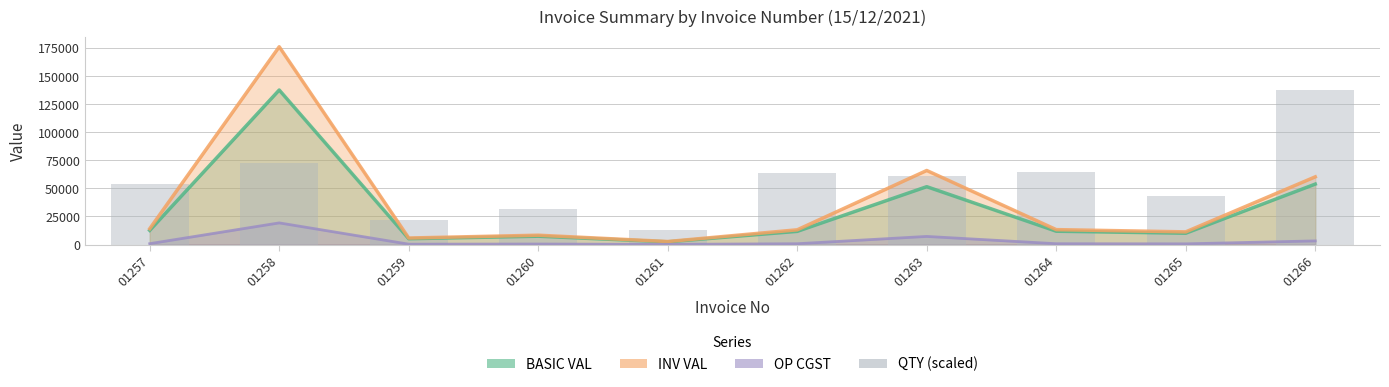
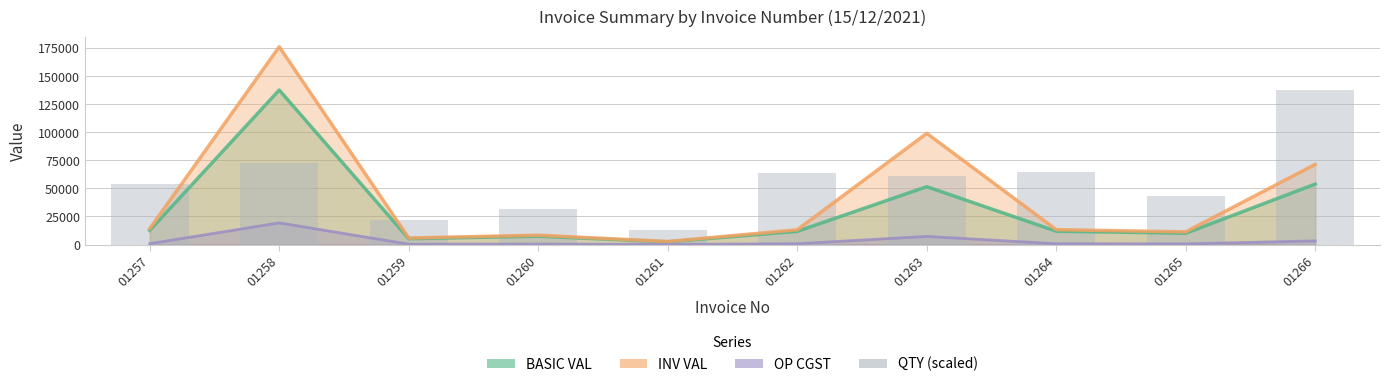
  {
    "INV VAL": {
      "01258": 176000,
-     "01263": 66000,
-     "01266": 60000
+     "01263": 99000,
+     "01266": 71000
    }
  }
